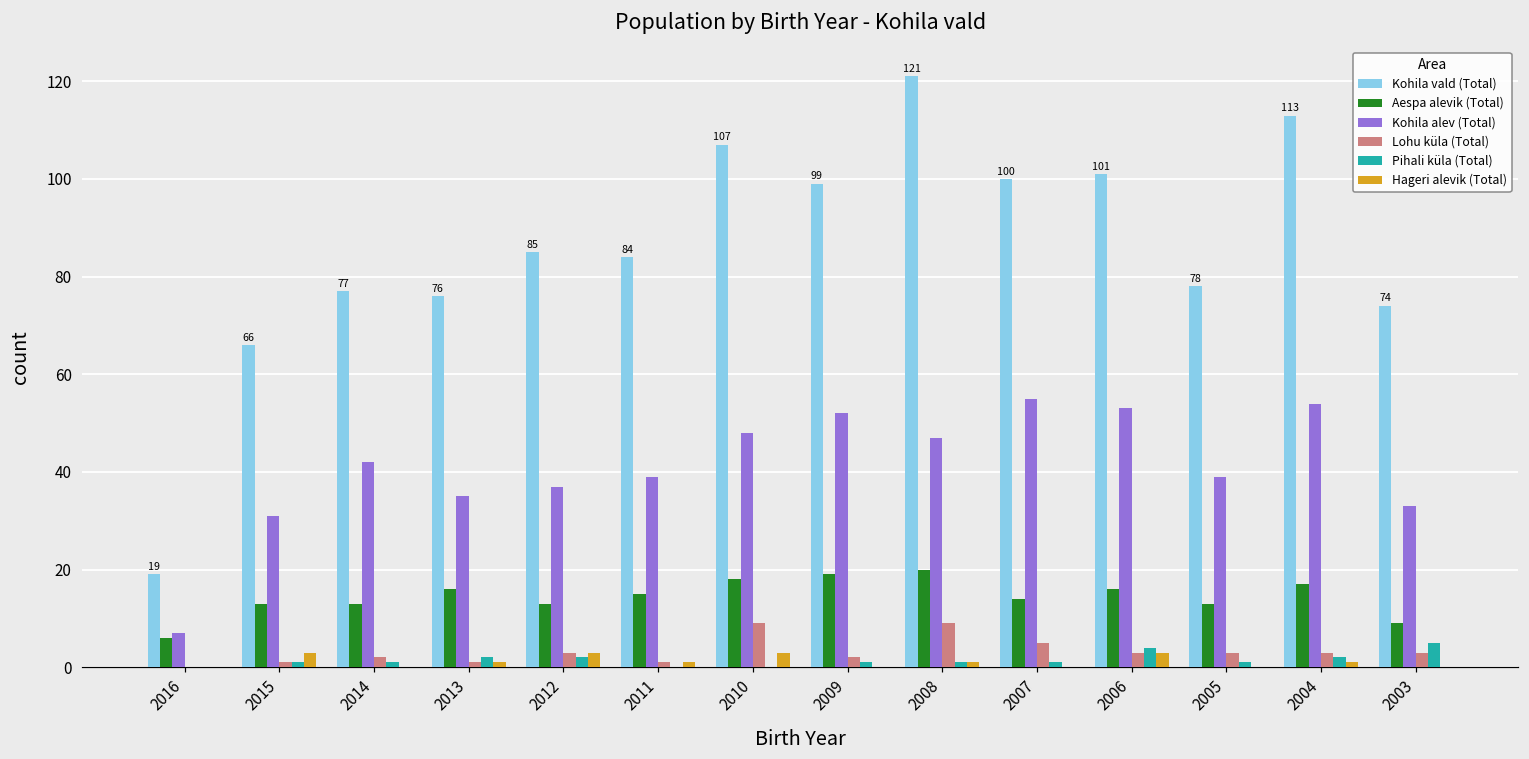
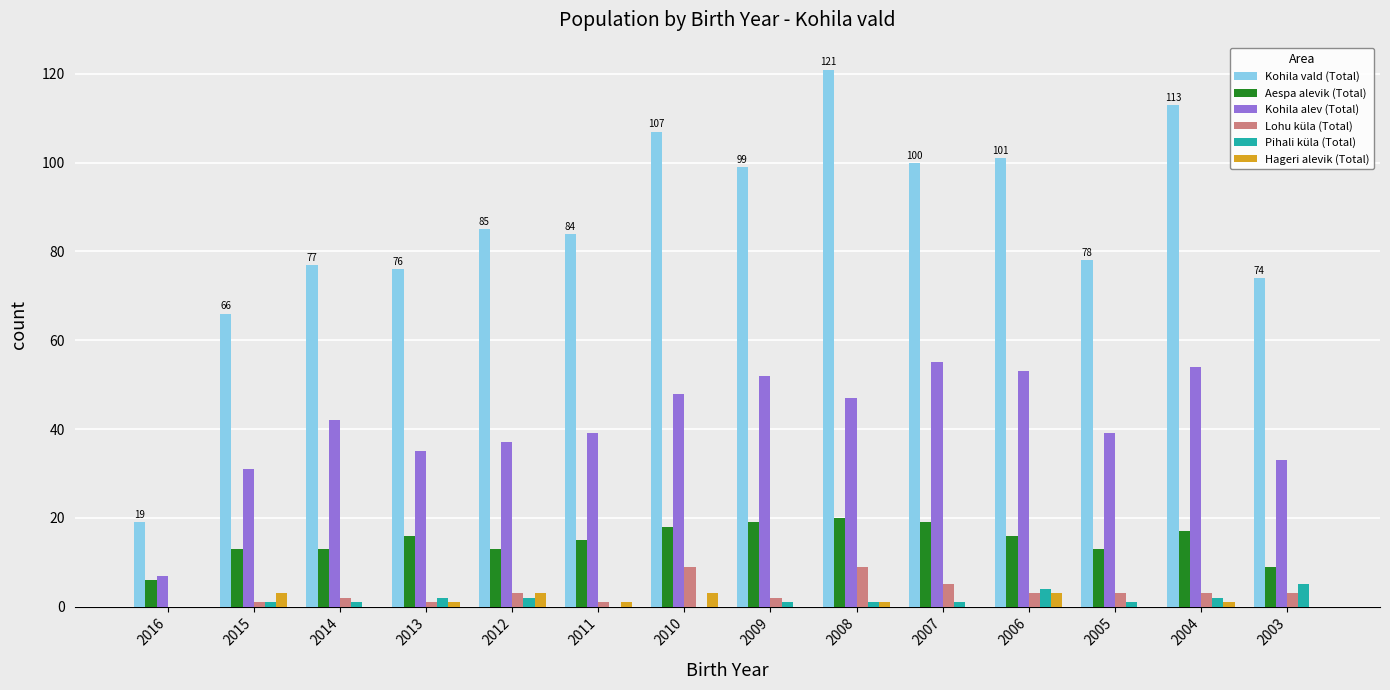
  {
    "Kohila vald (Total)": {
      "2016": 19,
      "2015": 66,
      "2014": 77,
      "2013": 76,
      "2012": 85,
      "2011": 84,
      "2010": 107,
      "2009": 99,
      "2008": 121,
      "2007": 100,
      "2006": 101,
      "2005": 78,
      "2004": 113,
      "2003": 74
    },
    "Aespa alevik (Total)": {
      "2016": 6,
      "2015": 13,
      "2014": 13,
      "2013": 16,
      "2012": 13,
      "2011": 15,
      "2010": 18,
      "2009": 19,
      "2008": 20,
-     "2007": 14,
+     "2007": 19,
      "2006": 16,
      "2005": 13,
      "2004": 17,
      "2003": 9
    },
    "Kohila alev (Total)": {
      "2016": 7,
      "2015": 31,
      "2014": 42,
      "2013": 35,
      "2012": 37,
      "2011": 39,
      "2010": 48,
      "2009": 52,
      "2008": 47,
      "2007": 55,
      "2006": 53,
      "2005": 39,
      "2004": 54,
      "2003": 33
    },
    "Lohu küla (Total)": {
      "2016": 0,
      "2015": 1,
      "2014": 2,
      "2013": 1,
      "2012": 3,
      "2011": 1,
      "2010": 9,
      "2009": 2,
      "2008": 9,
      "2007": 5,
      "2006": 3,
      "2005": 3,
      "2004": 3,
      "2003": 3
    },
    "Pihali küla (Total)": {
      "2016": 0,
      "2015": 1,
      "2014": 1,
      "2013": 2,
      "2012": 2,
      "2011": 0,
      "2010": 0,
      "2009": 1,
      "2008": 1,
      "2007": 1,
      "2006": 4,
      "2005": 1,
      "2004": 2,
      "2003": 5
    },
    "Hageri alevik (Total)": {
      "2016": 0,
      "2015": 3,
      "2014": 0,
      "2013": 1,
      "2012": 3,
      "2011": 1,
      "2010": 3,
      "2009": 0,
      "2008": 1,
      "2007": 0,
      "2006": 3,
      "2005": 0,
      "2004": 1,
      "2003": 0
    }
  }
